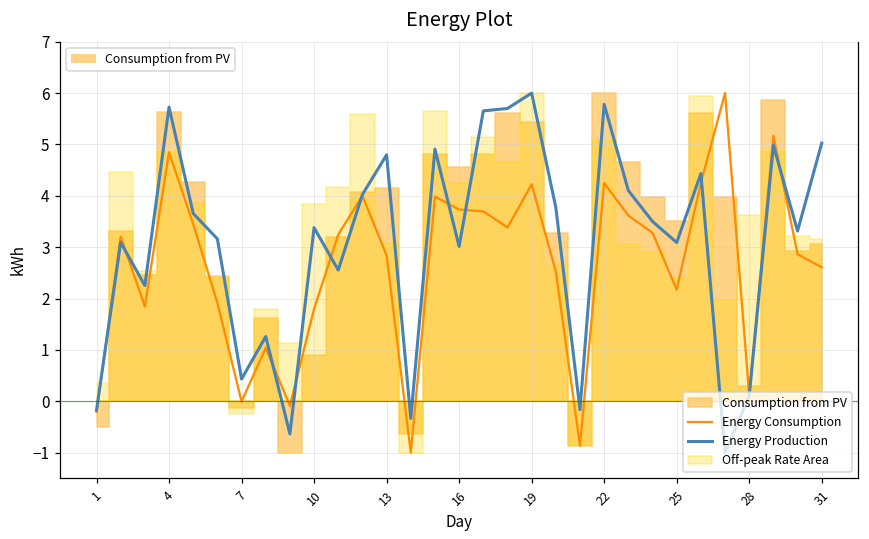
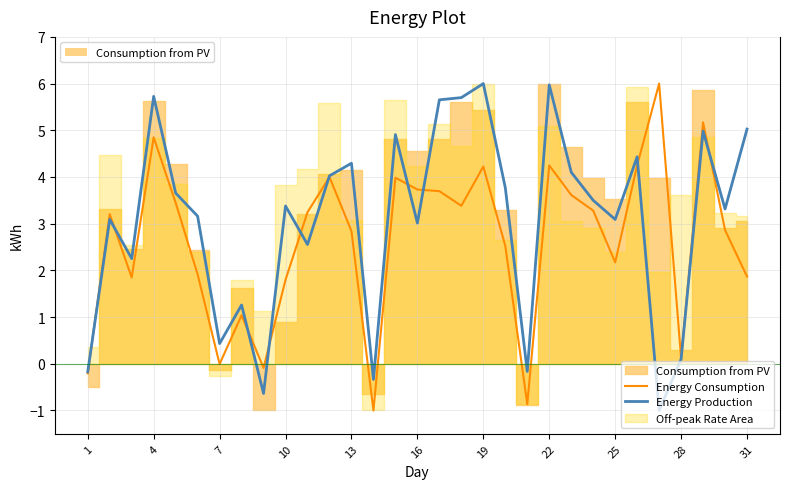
  {
    "Energy Consumption": {
      "4": 4.8,
      "7": 0.0,
      "10": 1.8,
      "13": 2.8,
      "16": 3.7,
      "19": 4.2,
      "22": 4.2,
      "25": 2.2,
-     "31": 2.6
+     "31": 1.9
    },
    "Energy Production": {
      "4": 5.7,
      "7": 0.4,
      "10": 3.4,
-     "13": 4.8,
+     "13": 4.3,
      "16": 3.0,
      "19": 6.0,
-     "22": 5.8,
+     "22": 6.0,
      "25": 3.1,
      "31": 5.0
    }
  }
